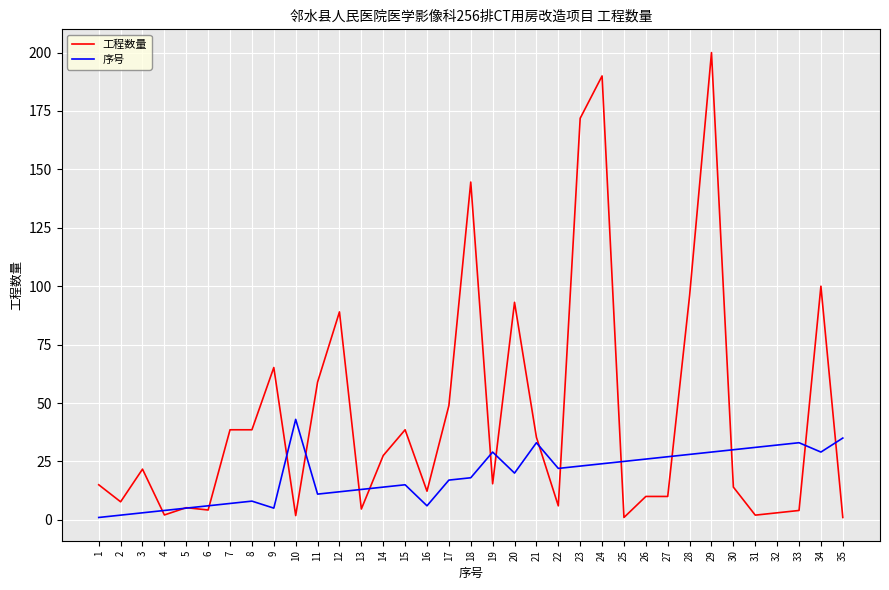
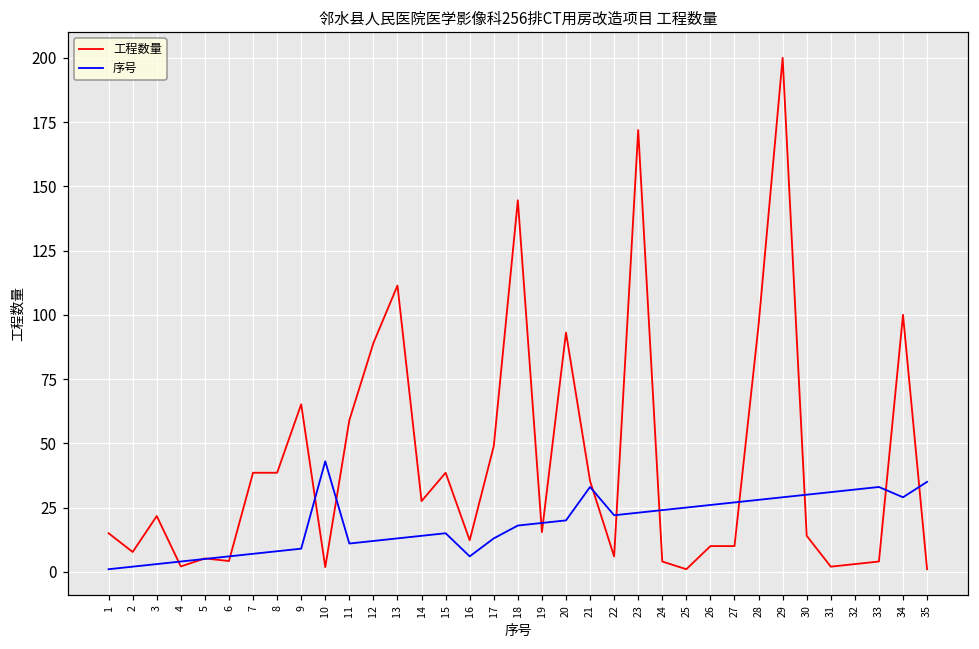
  {
    "工程数量": {
      "1": 15,
      "2": 8,
      "3": 22,
      "4": 2,
      "6": 4,
      "7": 39,
      "8": 39,
      "9": 65,
      "10": 2,
      "11": 59,
      "12": 89,
-     "13": 5,
+     "13": 111,
      "14": 28,
      "15": 39,
      "16": 12,
      "17": 49,
      "18": 145,
      "19": 15,
      "20": 93,
      "21": 35,
      "22": 6,
      "23": 172,
-     "24": 190,
+     "24": 4,
      "25": 1,
      "26": 10,
      "27": 10,
      "28": 96,
      "29": 200,
      "30": 14,
      "31": 2,
      "32": 3,
      "33": 4,
      "34": 100,
      "35": 1
    },
    "序号": {
      "1": 1,
      "2": 2,
      "3": 3,
      "4": 4,
      "6": 6,
      "7": 7,
      "8": 8,
-     "9": 5,
+     "9": 9,
      "10": 43,
      "11": 11,
      "12": 12,
      "13": 13,
      "14": 14,
      "15": 15,
      "16": 6,
-     "17": 17,
+     "17": 13,
      "18": 18,
-     "19": 29,
+     "19": 19,
      "20": 20,
      "21": 33,
      "22": 22,
      "23": 23,
      "24": 24,
      "25": 25,
      "26": 26,
      "27": 27,
      "28": 28,
      "29": 29,
      "30": 30,
      "31": 31,
      "32": 32,
      "33": 33,
      "34": 29,
      "35": 35
    }
  }
